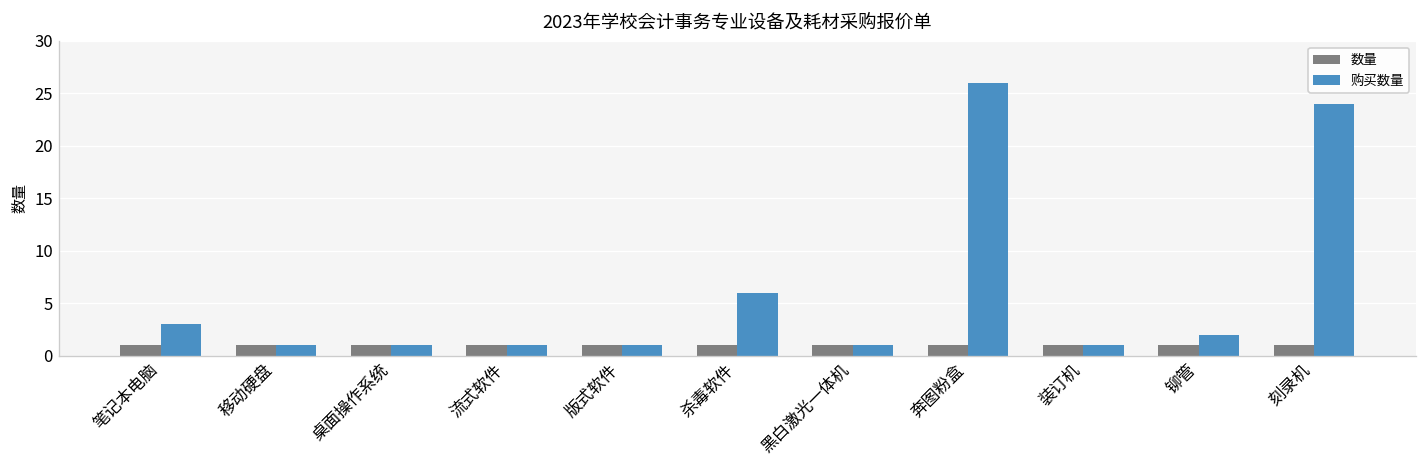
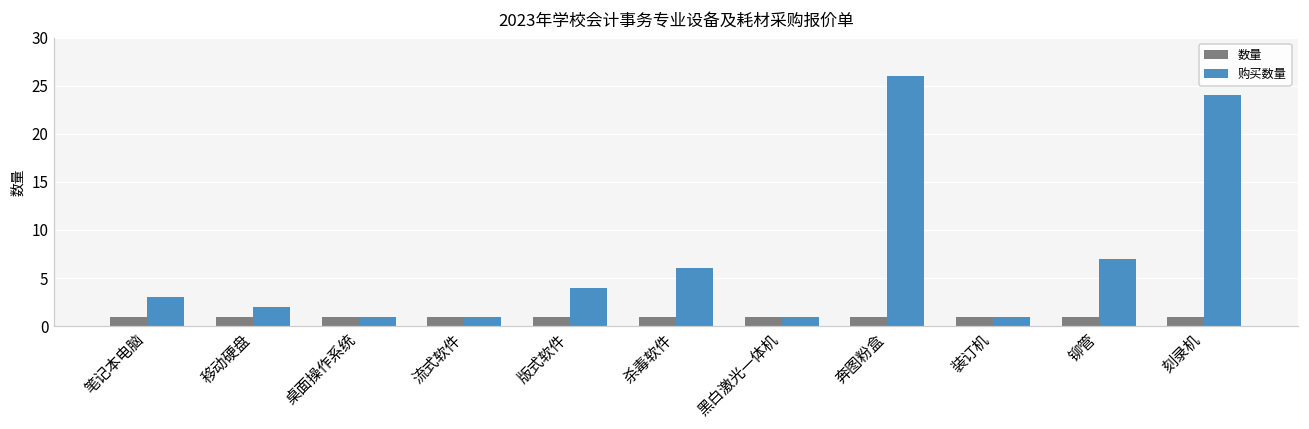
  {
    "数量": {
      "笔记本电脑": 1,
      "移动硬盘": 1,
      "桌面操作系统": 1,
      "流式软件": 1,
      "版式软件": 1,
      "杀毒软件": 1,
      "黑白激光一体机": 1,
      "奔图粉盒": 1,
      "装订机": 1,
      "铆管": 1,
      "刻录机": 1
    },
    "购买数量": {
      "笔记本电脑": 3,
-     "移动硬盘": 1,
+     "移动硬盘": 2,
      "桌面操作系统": 1,
      "流式软件": 1,
-     "版式软件": 1,
+     "版式软件": 4,
      "杀毒软件": 6,
      "黑白激光一体机": 1,
      "奔图粉盒": 26,
      "装订机": 1,
-     "铆管": 2,
+     "铆管": 7,
      "刻录机": 24
    }
  }
